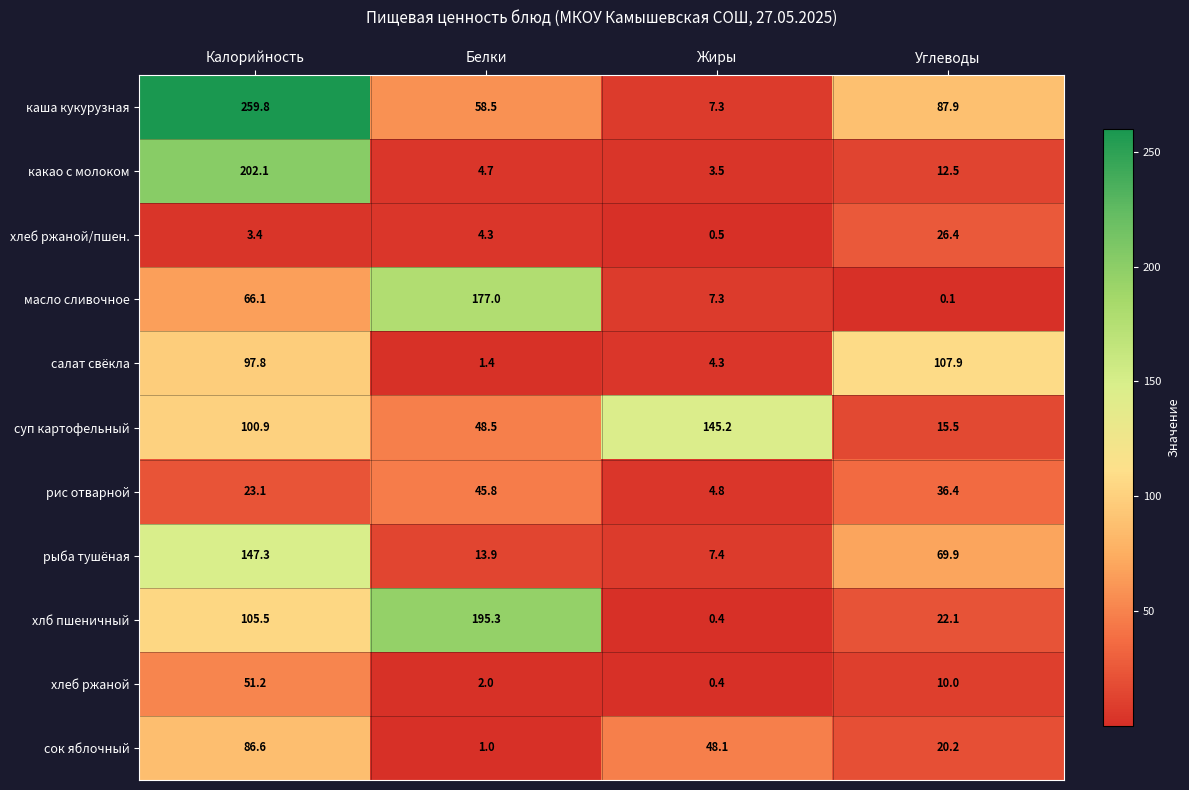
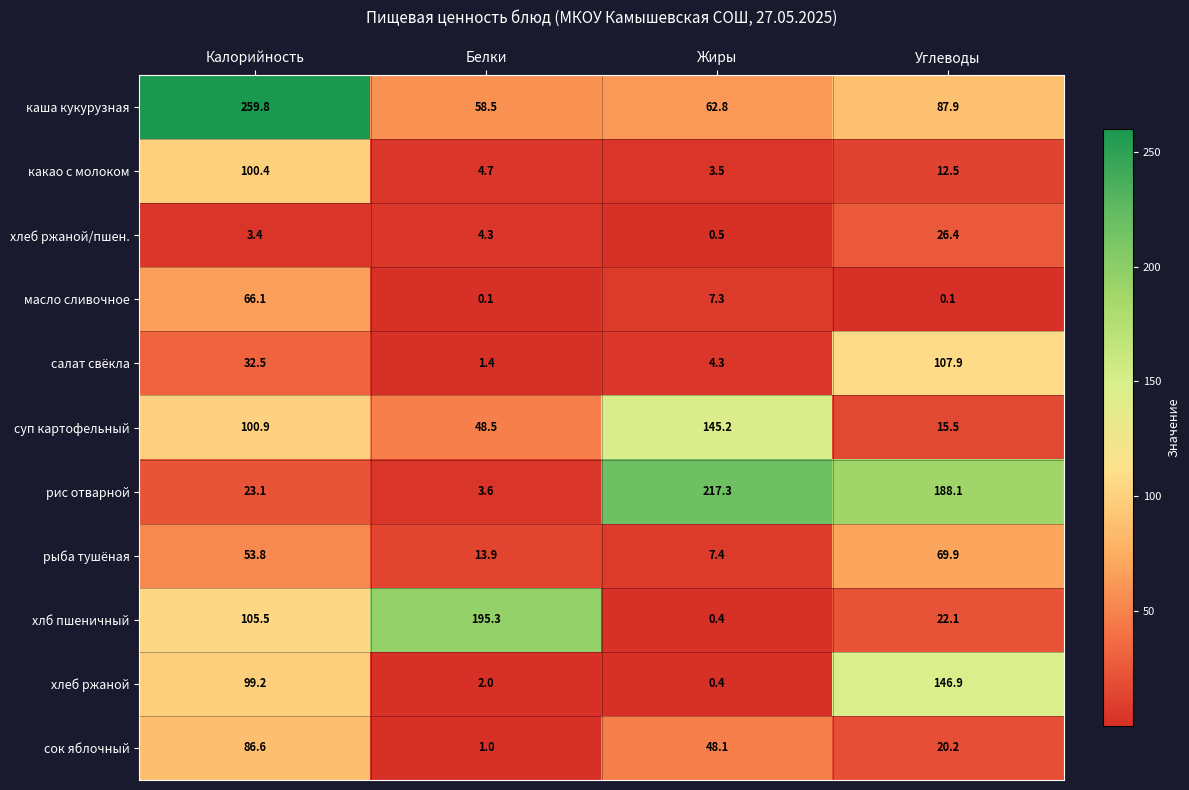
  {
    "каша кукурузная": {
      "Калорийность": 259.8,
      "Белки": 58.5,
-     "Жиры": 7.3,
+     "Жиры": 62.8,
      "Углеводы": 87.9
    },
    "какао с молоком": {
-     "Калорийность": 202.1,
+     "Калорийность": 100.4,
      "Белки": 4.7,
      "Жиры": 3.5,
      "Углеводы": 12.5
    },
    "хлеб ржаной/пшен.": {
      "Калорийность": 3.4,
      "Белки": 4.3,
      "Жиры": 0.5,
      "Углеводы": 26.4
    },
    "масло сливочное": {
      "Калорийность": 66.1,
-     "Белки": 177.0,
+     "Белки": 0.1,
      "Жиры": 7.3,
      "Углеводы": 0.1
    },
    "салат свёкла": {
-     "Калорийность": 97.8,
+     "Калорийность": 32.5,
      "Белки": 1.4,
      "Жиры": 4.3,
      "Углеводы": 107.9
    },
    "суп картофельный": {
      "Калорийность": 100.9,
      "Белки": 48.5,
      "Жиры": 145.2,
      "Углеводы": 15.5
    },
    "рис отварной": {
      "Калорийность": 23.1,
-     "Белки": 45.8,
-     "Жиры": 4.8,
-     "Углеводы": 36.4
+     "Белки": 3.6,
+     "Жиры": 217.3,
+     "Углеводы": 188.1
    },
    "рыба тушёная": {
-     "Калорийность": 147.3,
+     "Калорийность": 53.8,
      "Белки": 13.9,
      "Жиры": 7.4,
      "Углеводы": 69.9
    },
    "хлб пшеничный": {
      "Калорийность": 105.5,
      "Белки": 195.3,
      "Жиры": 0.4,
      "Углеводы": 22.1
    },
    "хлеб ржаной": {
-     "Калорийность": 51.2,
+     "Калорийность": 99.2,
      "Белки": 2.0,
      "Жиры": 0.4,
-     "Углеводы": 10.0
+     "Углеводы": 146.9
    },
    "сок яблочный": {
      "Калорийность": 86.6,
      "Белки": 1.0,
      "Жиры": 48.1,
      "Углеводы": 20.2
    }
  }
